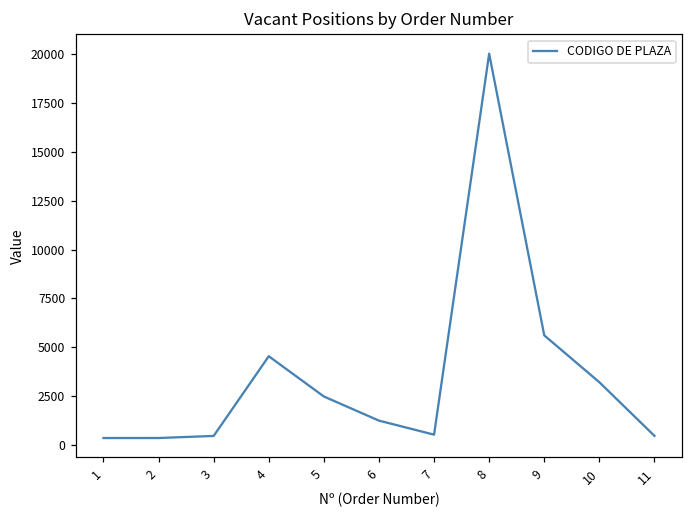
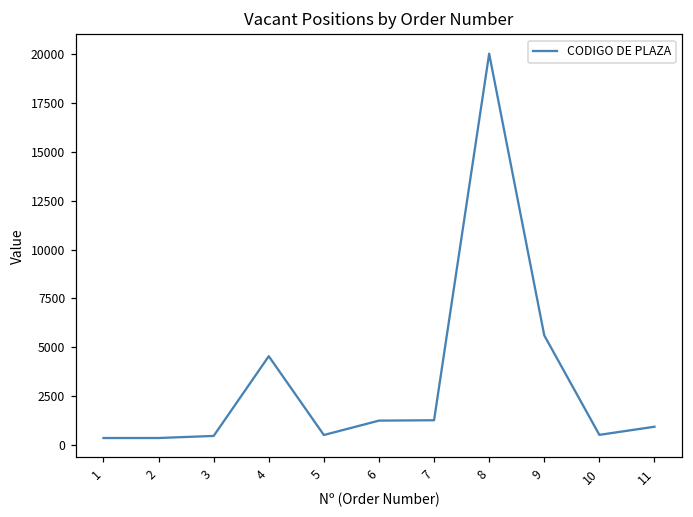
  {
    "1": 400,
    "2": 400,
    "3": 500,
    "4": 4500,
-   "5": 2500,
+   "5": 500,
    "6": 1300,
-   "7": 500,
+   "7": 1300,
    "8": 20000,
    "9": 5600,
-   "10": 3200,
-   "11": 500
+   "10": 500,
+   "11": 900
  }
